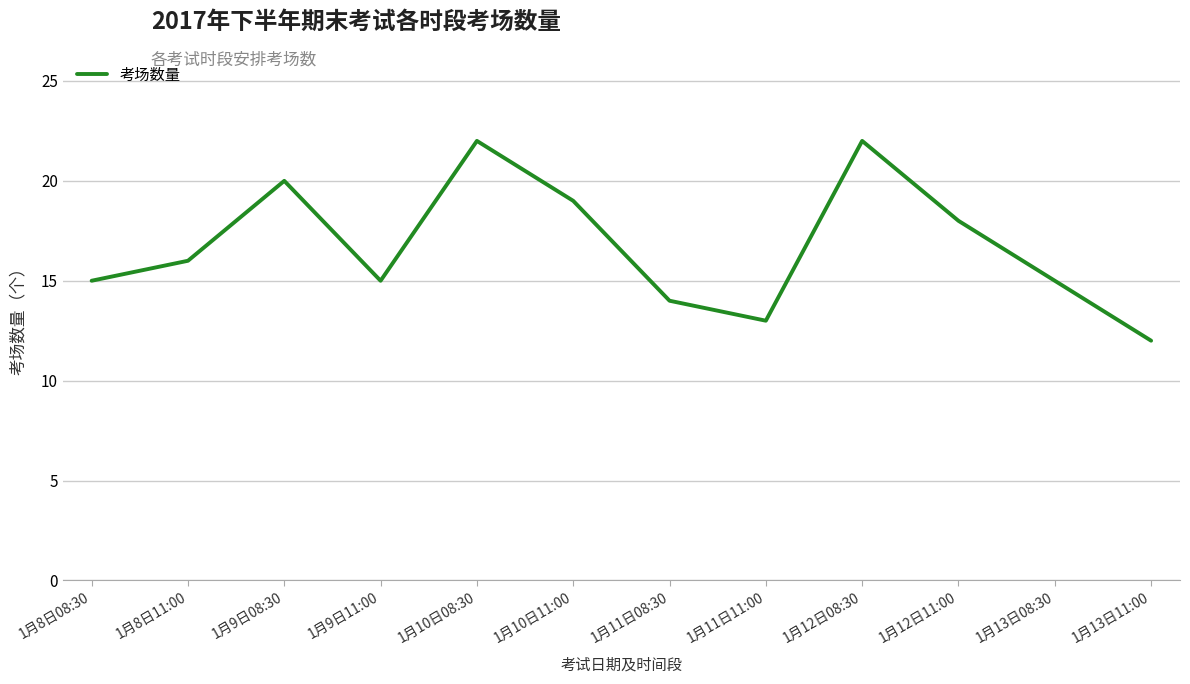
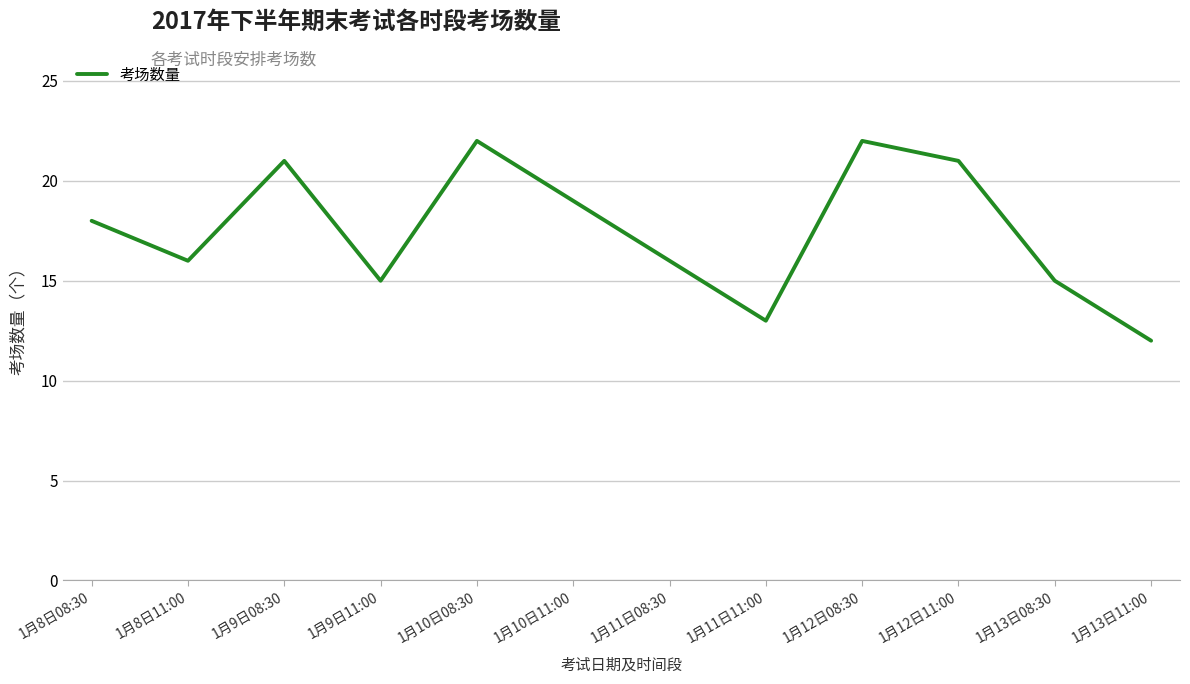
  {
-   "1月8日08:30": 15,
+   "1月8日08:30": 18,
    "1月8日11:00": 16,
-   "1月9日08:30": 20,
+   "1月9日08:30": 21,
    "1月9日11:00": 15,
    "1月10日08:30": 22,
    "1月10日11:00": 19,
-   "1月11日08:30": 14,
+   "1月11日08:30": 16,
    "1月11日11:00": 13,
    "1月12日08:30": 22,
-   "1月12日11:00": 18,
+   "1月12日11:00": 21,
    "1月13日08:30": 15,
    "1月13日11:00": 12
  }
